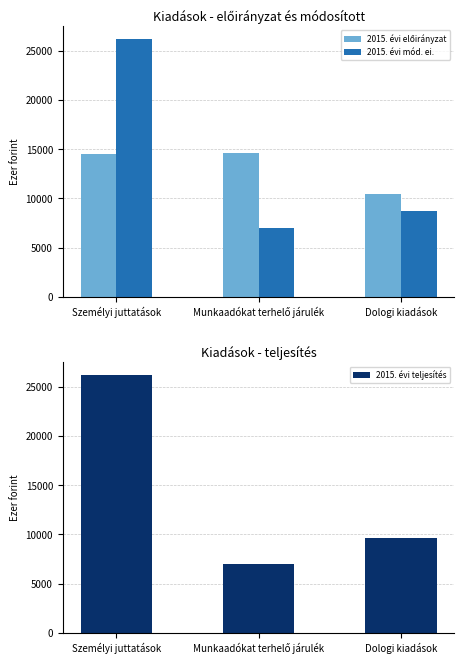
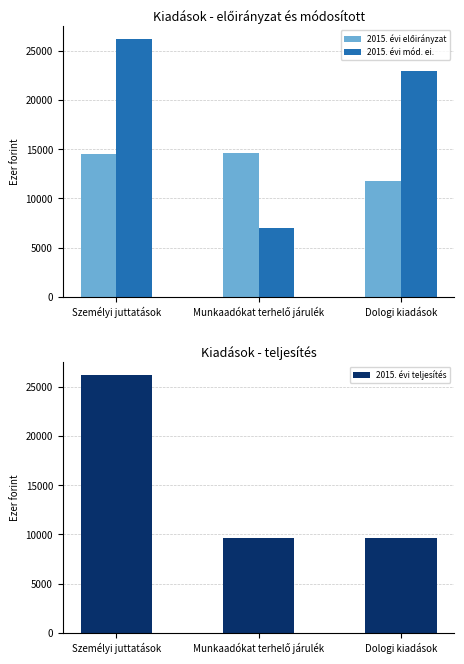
  {
    "Kiadások - előirányzat és módosított": {
      "2015. évi előirányzat": {
        "Személyi juttatások": 15000,
        "Munkaadókat terhelő járulék": 15000,
-       "Dologi kiadások": 10000
+       "Dologi kiadások": 12000
      },
      "2015. évi mód. ei.": {
        "Személyi juttatások": 26000,
        "Munkaadókat terhelő járulék": 7000,
-       "Dologi kiadások": 9000
+       "Dologi kiadások": 23000
      }
    },
    "Kiadások - teljesítés": {
      "Személyi juttatások": 26000,
-     "Munkaadókat terhelő járulék": 7000,
+     "Munkaadókat terhelő járulék": 10000,
      "Dologi kiadások": 10000
    }
  }
